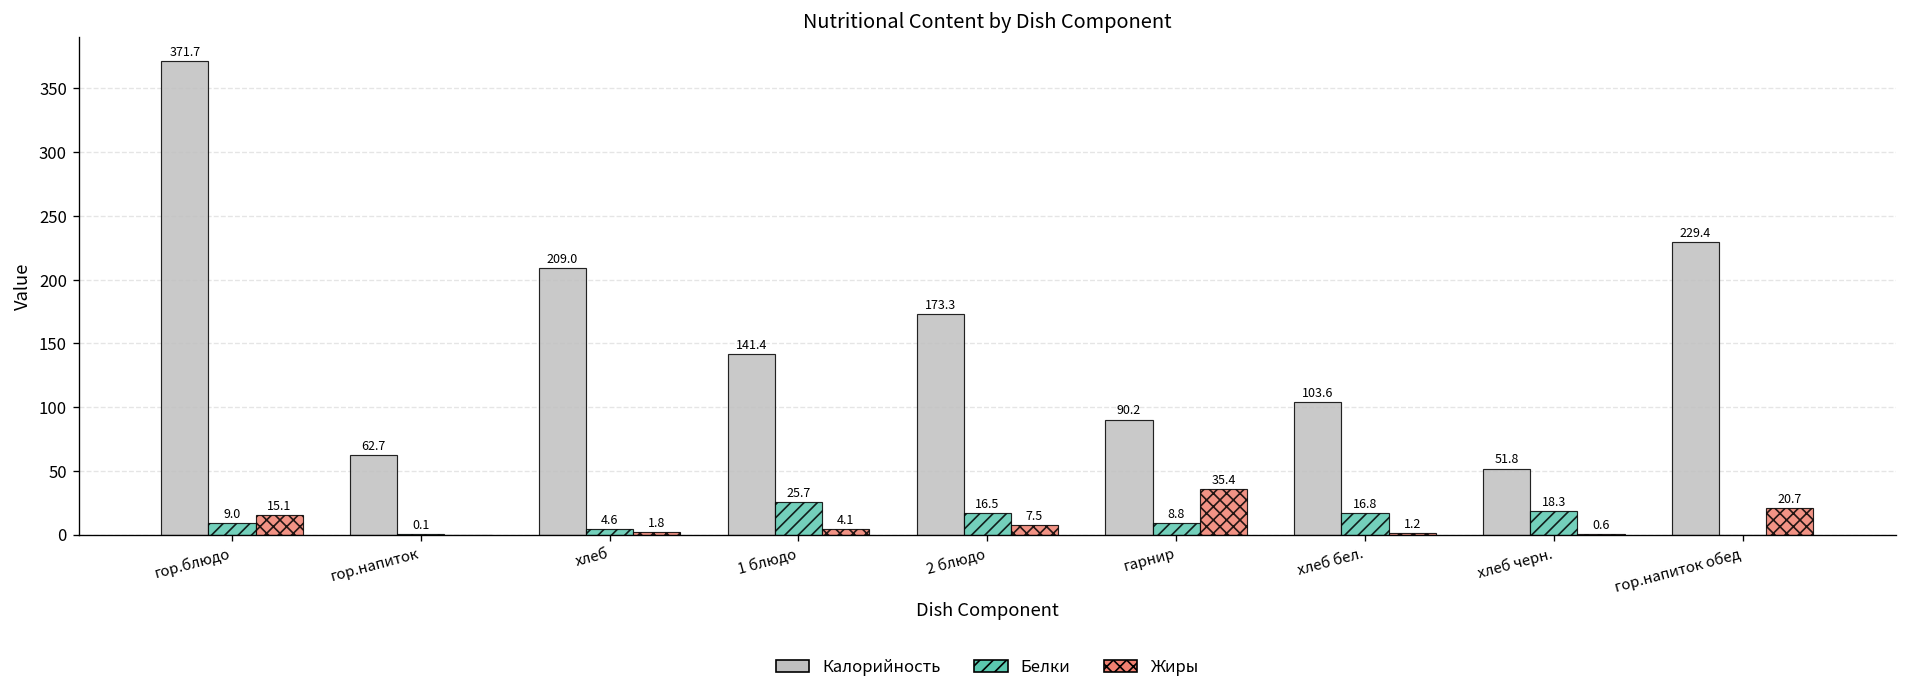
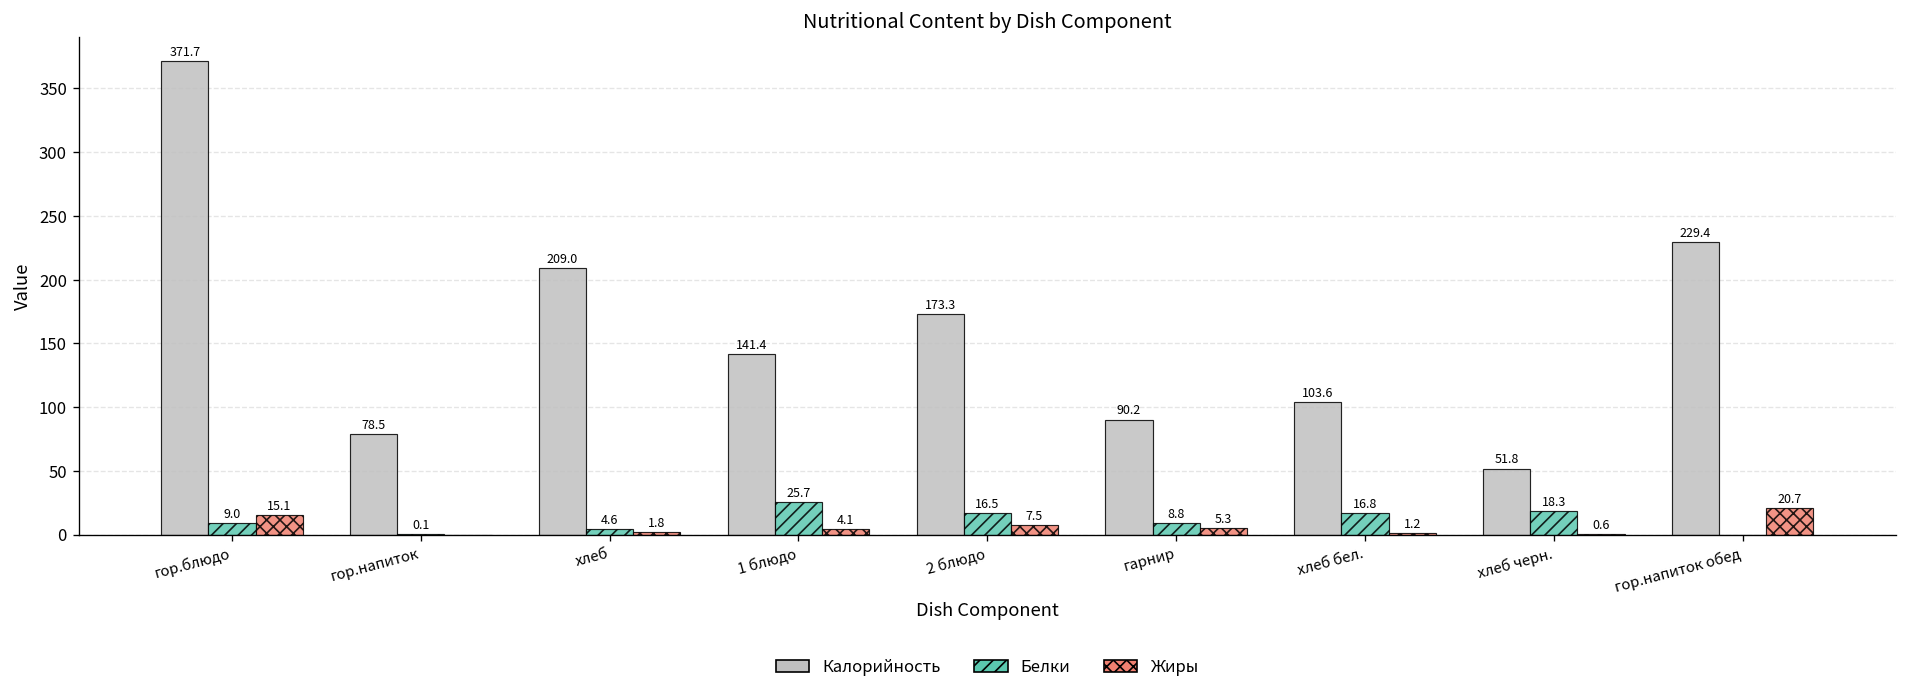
  {
    "Калорийность": {
      "гор.блюдо": 371.7,
-     "гор.напиток": 62.7,
+     "гор.напиток": 78.5,
      "хлеб": 209.0,
      "1 блюдо": 141.4,
      "2 блюдо": 173.3,
      "гарнир": 90.2,
      "хлеб бел.": 103.6,
      "хлеб черн.": 51.8,
      "гор.напиток обед": 229.4
    },
    "Белки": {
      "гор.блюдо": 9.0,
      "гор.напиток": 0.1,
      "хлеб": 4.6,
      "1 блюдо": 25.7,
      "2 блюдо": 16.5,
      "гарнир": 8.8,
      "хлеб бел.": 16.8,
      "хлеб черн.": 18.3
    },
    "Жиры": {
      "гор.блюдо": 15.1,
      "хлеб": 1.8,
      "1 блюдо": 4.1,
      "2 блюдо": 7.5,
-     "гарнир": 35.4,
+     "гарнир": 5.3,
      "хлеб бел.": 1.2,
      "хлеб черн.": 0.6,
      "гор.напиток обед": 20.7
    }
  }
